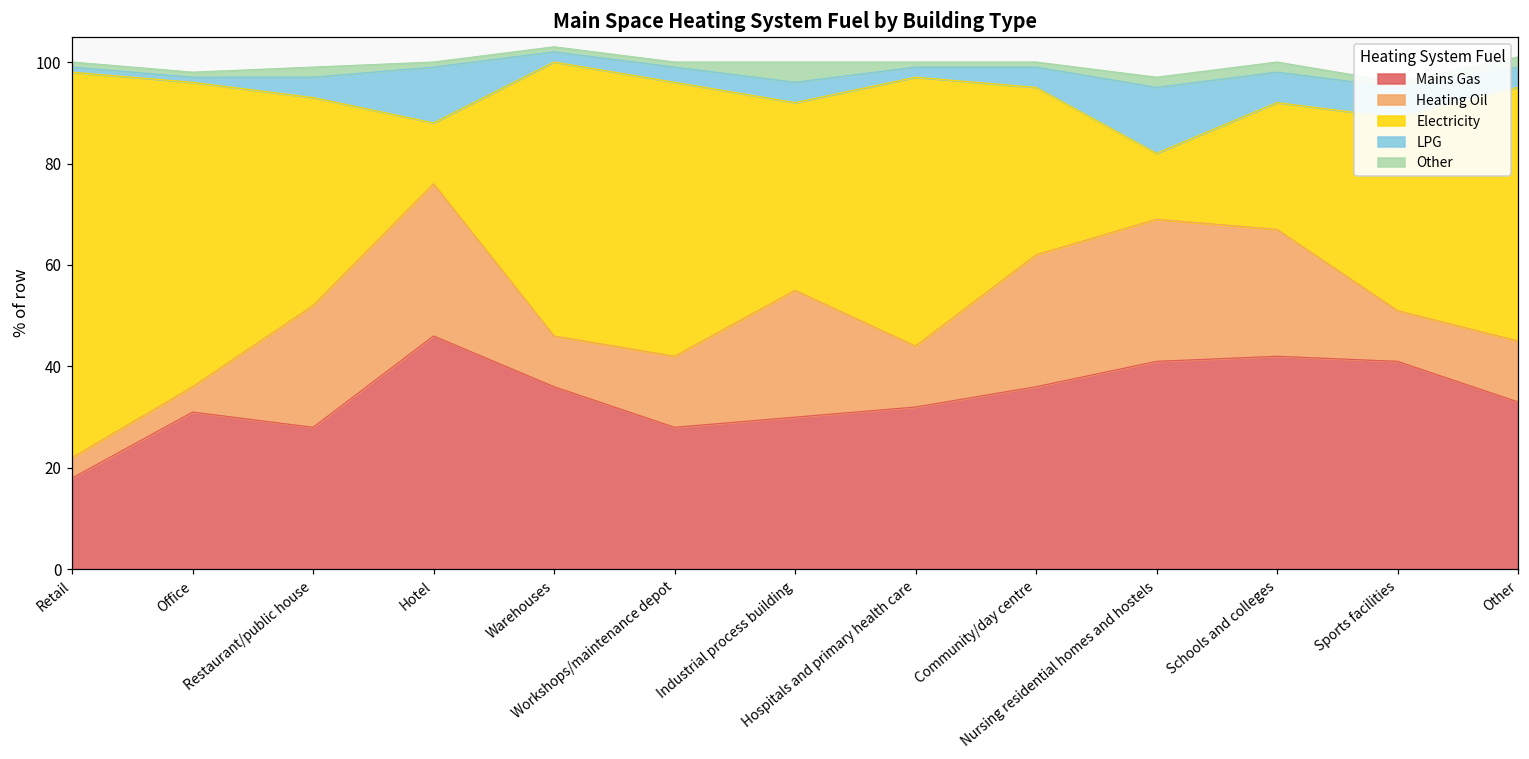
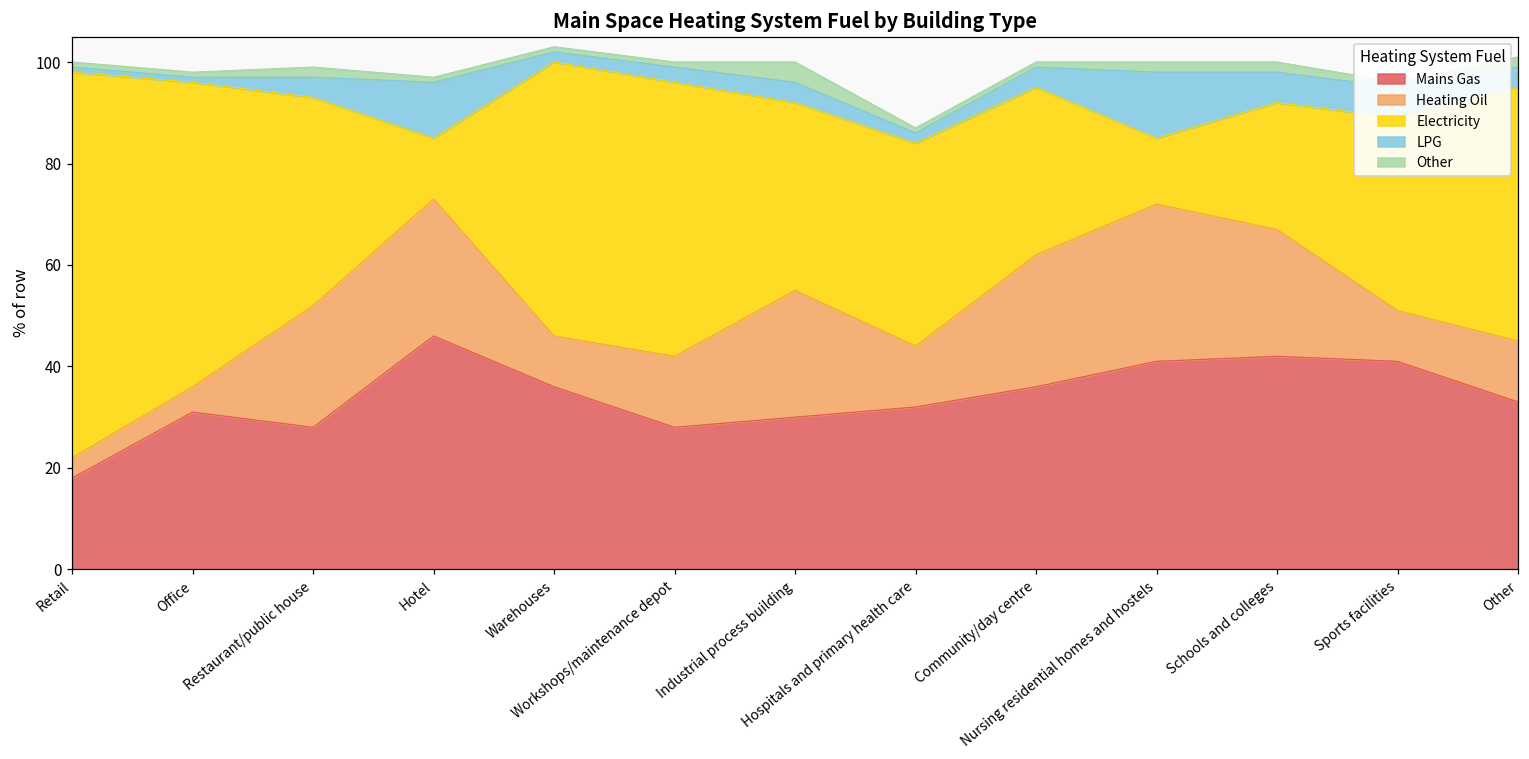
  {
    "Mains Gas": {
      "Retail": 18,
      "Office": 31,
      "Restaurant/public house": 28,
      "Hotel": 46,
      "Warehouses": 36,
      "Workshops/maintenance depot": 28,
      "Industrial process building": 30,
      "Hospitals and primary health care": 32,
      "Community/day centre": 36,
      "Nursing residential homes and hostels": 41,
      "Schools and colleges": 42,
      "Sports facilities": 41,
      "Other": 33
    },
    "Heating Oil": {
      "Retail": 4,
      "Office": 5,
      "Restaurant/public house": 24,
-     "Hotel": 30,
+     "Hotel": 27,
      "Warehouses": 10,
      "Workshops/maintenance depot": 14,
      "Industrial process building": 25,
      "Hospitals and primary health care": 12,
      "Community/day centre": 26,
-     "Nursing residential homes and hostels": 28,
+     "Nursing residential homes and hostels": 31,
      "Schools and colleges": 25,
      "Sports facilities": 10,
      "Other": 12
    },
    "Electricity": {
      "Retail": 76,
      "Office": 60,
      "Restaurant/public house": 41,
      "Hotel": 12,
      "Warehouses": 54,
      "Workshops/maintenance depot": 54,
      "Industrial process building": 37,
-     "Hospitals and primary health care": 53,
+     "Hospitals and primary health care": 40,
      "Community/day centre": 33,
      "Nursing residential homes and hostels": 13,
      "Schools and colleges": 25,
      "Other": 50
    },
    "LPG": {
      "Retail": 1,
      "Office": 1,
      "Restaurant/public house": 4,
      "Hotel": 11,
      "Warehouses": 2,
      "Workshops/maintenance depot": 3,
      "Industrial process building": 4,
      "Hospitals and primary health care": 2,
      "Community/day centre": 4,
      "Nursing residential homes and hostels": 13,
      "Schools and colleges": 6,
      "Other": 4
    },
    "Other": {
      "Retail": 1,
      "Office": 1,
      "Restaurant/public house": 2,
      "Hotel": 1,
      "Warehouses": 1,
      "Workshops/maintenance depot": 1,
      "Industrial process building": 4,
      "Hospitals and primary health care": 1,
      "Community/day centre": 1,
      "Nursing residential homes and hostels": 2,
      "Schools and colleges": 2,
      "Other": 2
    }
  }
